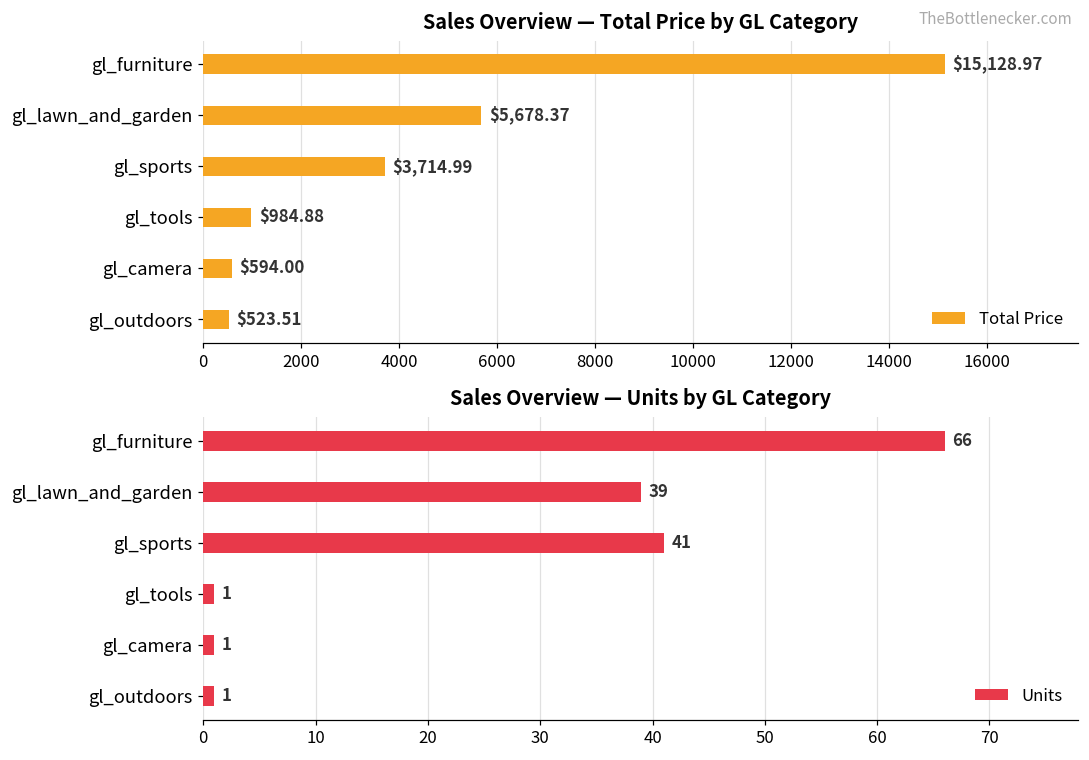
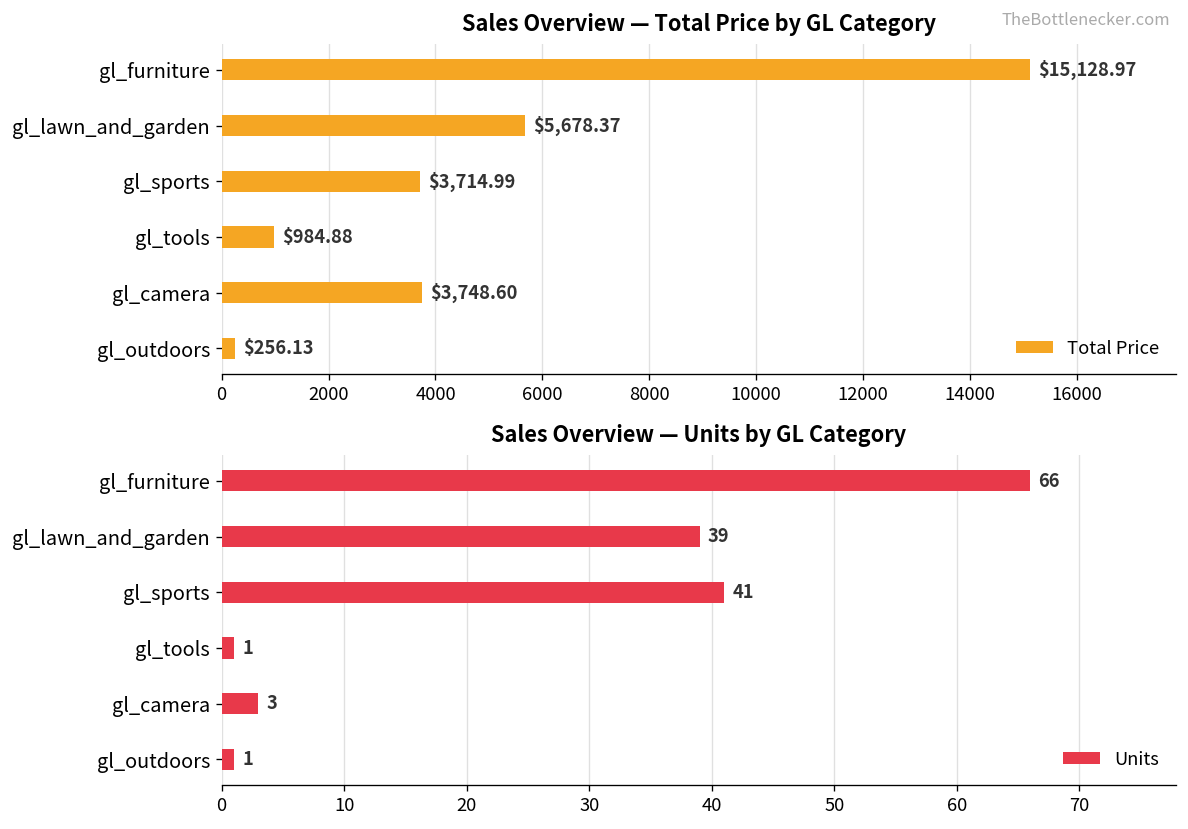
  {
    "Sales Overview — Total Price by GL Category": {
      "gl_furniture": "$15,128.97",
      "gl_lawn_and_garden": "$5,678.37",
      "gl_sports": "$3,714.99",
      "gl_tools": "$984.88",
-     "gl_camera": "$594.00",
-     "gl_outdoors": "$523.51"
+     "gl_camera": "$3,748.60",
+     "gl_outdoors": "$256.13"
    },
    "Sales Overview — Units by GL Category": {
      "gl_furniture": "66",
      "gl_lawn_and_garden": "39",
      "gl_sports": "41",
      "gl_tools": "1",
-     "gl_camera": "1",
+     "gl_camera": "3",
      "gl_outdoors": "1"
    }
  }
